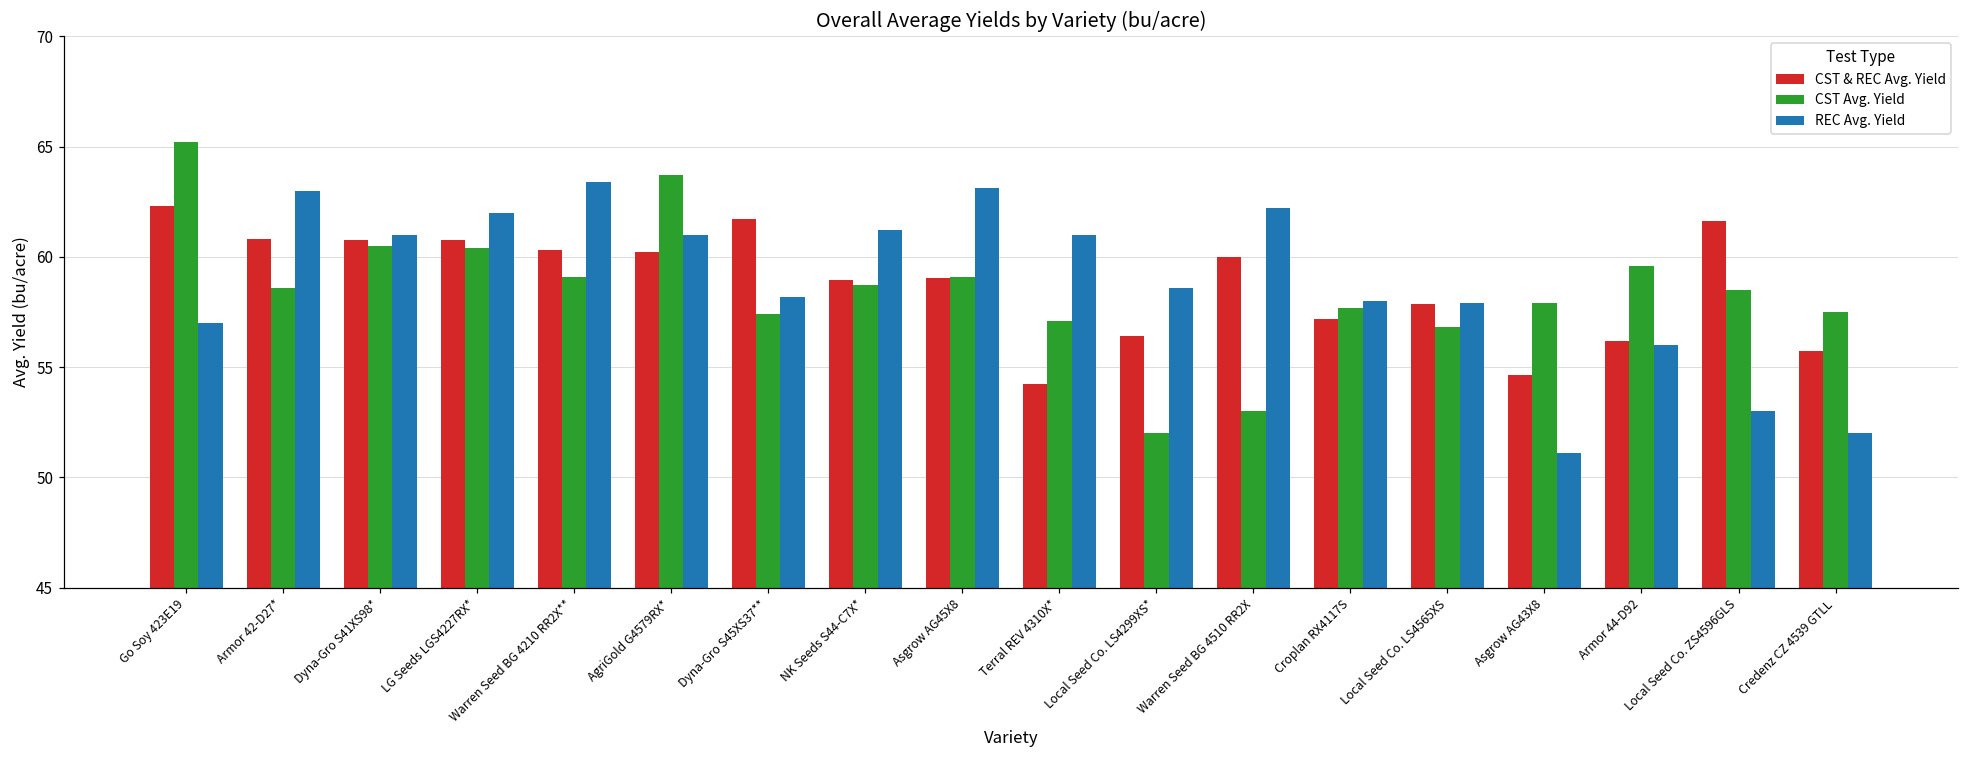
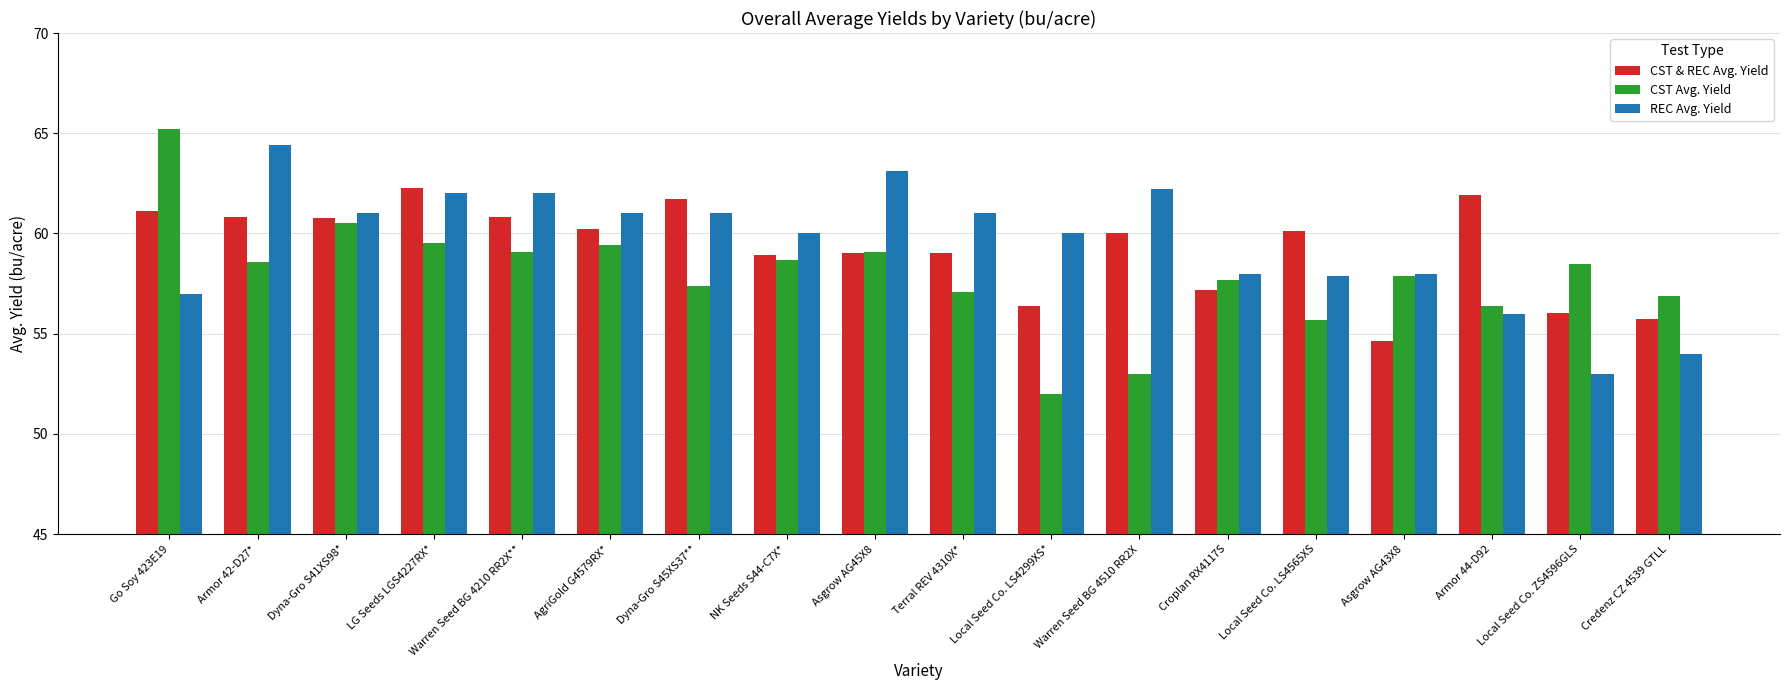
  {
    "CST & REC Avg. Yield": {
-     "Go Soy 423E19": 62.3,
+     "Go Soy 423E19": 61.1,
      "Armor 42-D27*": 60.8,
      "Dyna-Gro S41XS98*": 60.8,
-     "LG Seeds LGS4227RX*": 60.8,
-     "Warren Seed BG 4210 RR2X**": 60.3,
+     "LG Seeds LGS4227RX*": 62.3,
+     "Warren Seed BG 4210 RR2X**": 60.8,
      "AgriGold G4579RX*": 60.2,
      "Dyna-Gro S45XS37**": 61.7,
      "NK Seeds S44-C7X*": 58.9,
      "Asgrow AG45X8": 59.1,
-     "Terral REV 4310X*": 54.2,
+     "Terral REV 4310X*": 59.1,
      "Local Seed Co. LS4299XS*": 56.4,
      "Warren Seed BG 4510 RR2X": 60.0,
      "Croplan RX4117S": 57.2,
-     "Local Seed Co. LS4565XS": 57.9,
+     "Local Seed Co. LS4565XS": 60.1,
      "Asgrow AG43X8": 54.7,
-     "Armor 44-D92": 56.2,
-     "Local Seed Co. ZS4596GLS": 61.6,
+     "Armor 44-D92": 61.9,
+     "Local Seed Co. ZS4596GLS": 56.1,
      "Credenz CZ 4539 GTLL": 55.8
    },
    "CST Avg. Yield": {
      "Go Soy 423E19": 65.2,
      "Armor 42-D27*": 58.6,
      "Dyna-Gro S41XS98*": 60.5,
-     "LG Seeds LGS4227RX*": 60.4,
+     "LG Seeds LGS4227RX*": 59.5,
      "Warren Seed BG 4210 RR2X**": 59.1,
-     "AgriGold G4579RX*": 63.7,
+     "AgriGold G4579RX*": 59.4,
      "Dyna-Gro S45XS37**": 57.4,
      "NK Seeds S44-C7X*": 58.7,
      "Asgrow AG45X8": 59.1,
      "Terral REV 4310X*": 57.1,
      "Local Seed Co. LS4299XS*": 52.0,
      "Warren Seed BG 4510 RR2X": 53.0,
      "Croplan RX4117S": 57.7,
-     "Local Seed Co. LS4565XS": 56.8,
+     "Local Seed Co. LS4565XS": 55.7,
      "Asgrow AG43X8": 57.9,
-     "Armor 44-D92": 59.6,
+     "Armor 44-D92": 56.4,
      "Local Seed Co. ZS4596GLS": 58.5,
-     "Credenz CZ 4539 GTLL": 57.5
+     "Credenz CZ 4539 GTLL": 56.9
    },
    "REC Avg. Yield": {
      "Go Soy 423E19": 57.0,
-     "Armor 42-D27*": 63.0,
+     "Armor 42-D27*": 64.4,
      "Dyna-Gro S41XS98*": 61.0,
      "LG Seeds LGS4227RX*": 62.0,
-     "Warren Seed BG 4210 RR2X**": 63.4,
+     "Warren Seed BG 4210 RR2X**": 62.0,
      "AgriGold G4579RX*": 61.0,
-     "Dyna-Gro S45XS37**": 58.2,
-     "NK Seeds S44-C7X*": 61.2,
+     "Dyna-Gro S45XS37**": 61.0,
+     "NK Seeds S44-C7X*": 60.0,
      "Asgrow AG45X8": 63.1,
      "Terral REV 4310X*": 61.0,
-     "Local Seed Co. LS4299XS*": 58.6,
+     "Local Seed Co. LS4299XS*": 60.0,
      "Warren Seed BG 4510 RR2X": 62.2,
      "Croplan RX4117S": 58.0,
      "Local Seed Co. LS4565XS": 57.9,
-     "Asgrow AG43X8": 51.1,
+     "Asgrow AG43X8": 58.0,
      "Armor 44-D92": 56.0,
      "Local Seed Co. ZS4596GLS": 53.0,
-     "Credenz CZ 4539 GTLL": 52
+     "Credenz CZ 4539 GTLL": 54
    }
  }
